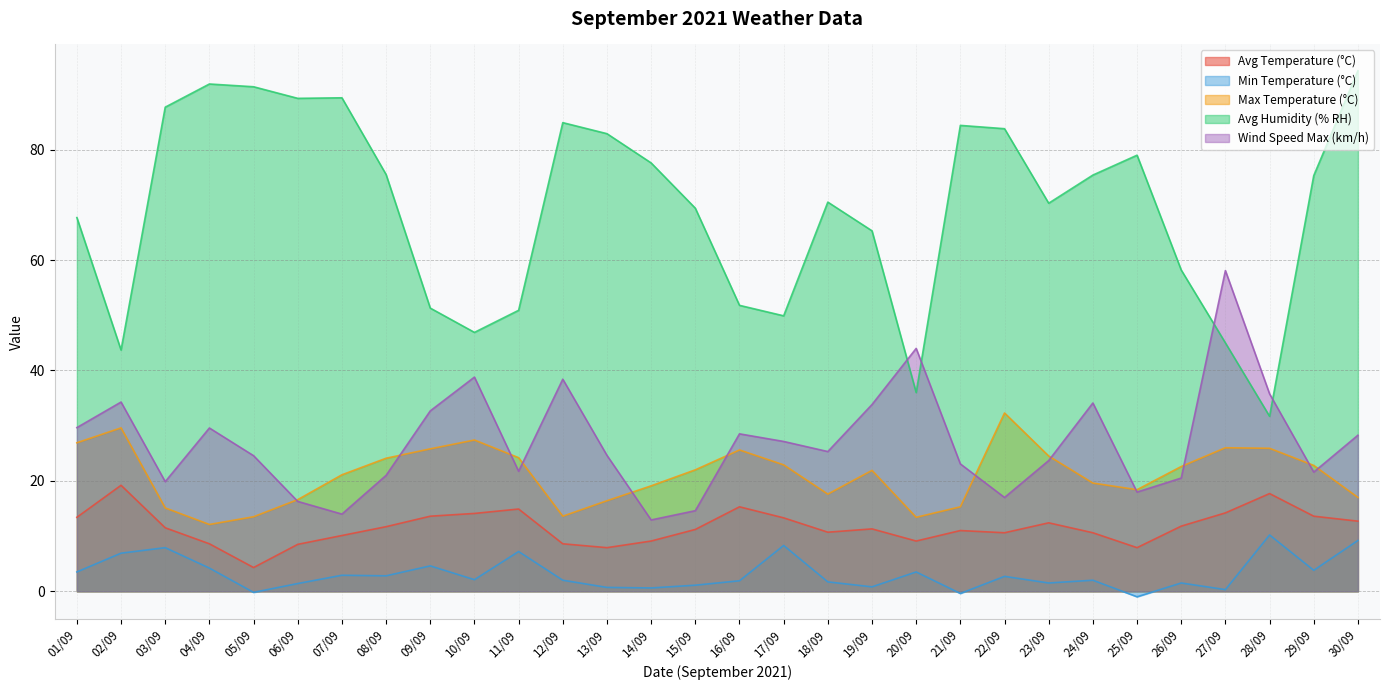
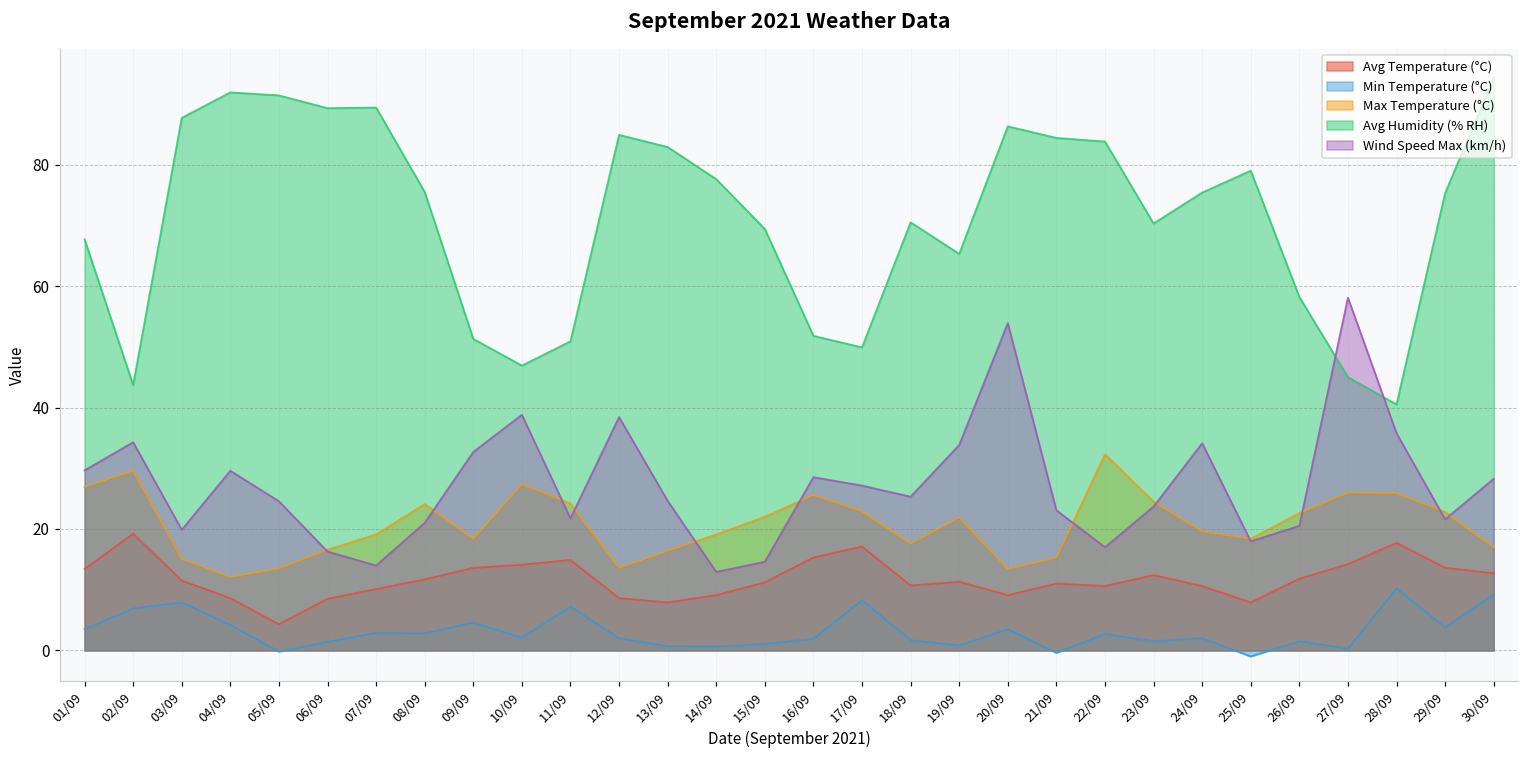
  {
    "Avg Temperature (°C)": {
      "01/09": 13,
      "02/09": 19,
      "03/09": 12,
      "04/09": 9,
      "05/09": 4,
      "06/09": 9,
      "07/09": 10,
      "08/09": 12,
      "09/09": 14,
      "10/09": 14,
      "11/09": 15,
      "12/09": 9,
      "13/09": 8,
      "14/09": 9,
      "15/09": 11,
      "16/09": 15,
-     "17/09": 13,
+     "17/09": 17,
      "18/09": 11,
      "19/09": 11,
      "20/09": 9,
      "21/09": 11,
      "22/09": 11,
      "23/09": 12,
      "24/09": 11,
      "25/09": 8,
      "26/09": 12,
      "27/09": 14,
      "28/09": 18,
      "29/09": 14,
      "30/09": 13
    },
    "Max Temperature (°C)": {
      "01/09": 27,
      "02/09": 30,
      "03/09": 15,
      "04/09": 12,
      "05/09": 14,
-     "07/09": 21,
+     "07/09": 19,
      "08/09": 24,
-     "09/09": 26,
+     "09/09": 18,
      "10/09": 27,
      "11/09": 24,
      "12/09": 14,
      "13/09": 16,
      "14/09": 19,
      "15/09": 22,
      "16/09": 26,
      "17/09": 23,
      "18/09": 18,
      "19/09": 22,
      "20/09": 13,
      "21/09": 15,
      "22/09": 32,
      "23/09": 25,
      "24/09": 20,
      "26/09": 23,
      "27/09": 26,
      "28/09": 26,
      "29/09": 23,
      "30/09": 17
    },
    "Avg Humidity (% RH)": {
      "01/09": 68,
      "02/09": 44,
      "03/09": 88,
      "04/09": 92,
      "05/09": 91,
      "06/09": 89,
      "07/09": 89,
      "08/09": 76,
      "09/09": 51,
      "10/09": 47,
      "11/09": 51,
      "12/09": 85,
      "13/09": 83,
      "14/09": 78,
      "15/09": 69,
      "16/09": 52,
      "17/09": 50,
      "18/09": 71,
      "19/09": 65,
-     "20/09": 36,
+     "20/09": 86,
      "21/09": 84,
      "22/09": 84,
      "23/09": 70,
      "24/09": 75,
      "25/09": 79,
      "26/09": 58,
      "27/09": 45,
-     "28/09": 32,
+     "28/09": 41,
      "29/09": 75
    },
    "Wind Speed Max (km/h)": {
      "01/09": 30,
      "02/09": 34,
      "03/09": 20,
      "04/09": 30,
      "05/09": 25,
      "07/09": 14,
      "08/09": 21,
      "09/09": 33,
      "10/09": 39,
      "11/09": 22,
      "12/09": 38,
      "13/09": 25,
      "14/09": 13,
      "15/09": 15,
      "16/09": 29,
      "17/09": 27,
      "18/09": 25,
      "19/09": 34,
-     "20/09": 44,
+     "20/09": 54,
      "21/09": 23,
      "22/09": 17,
      "23/09": 24,
      "24/09": 34,
      "26/09": 21,
      "27/09": 58,
      "28/09": 36,
      "29/09": 22,
      "30/09": 28
    }
  }
